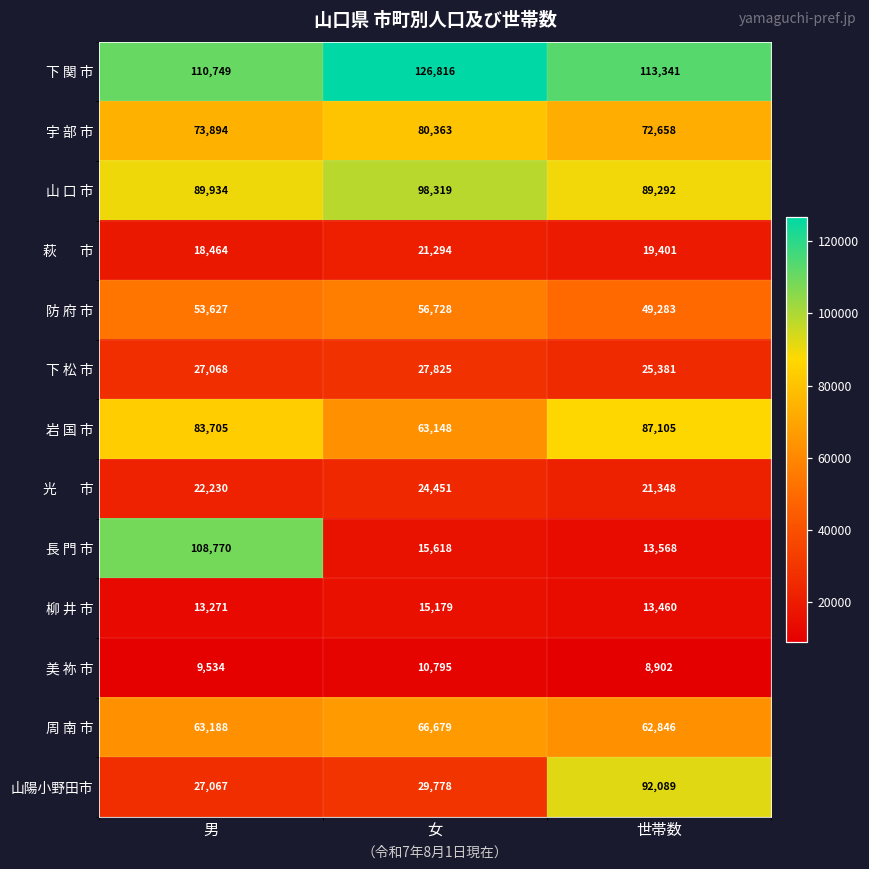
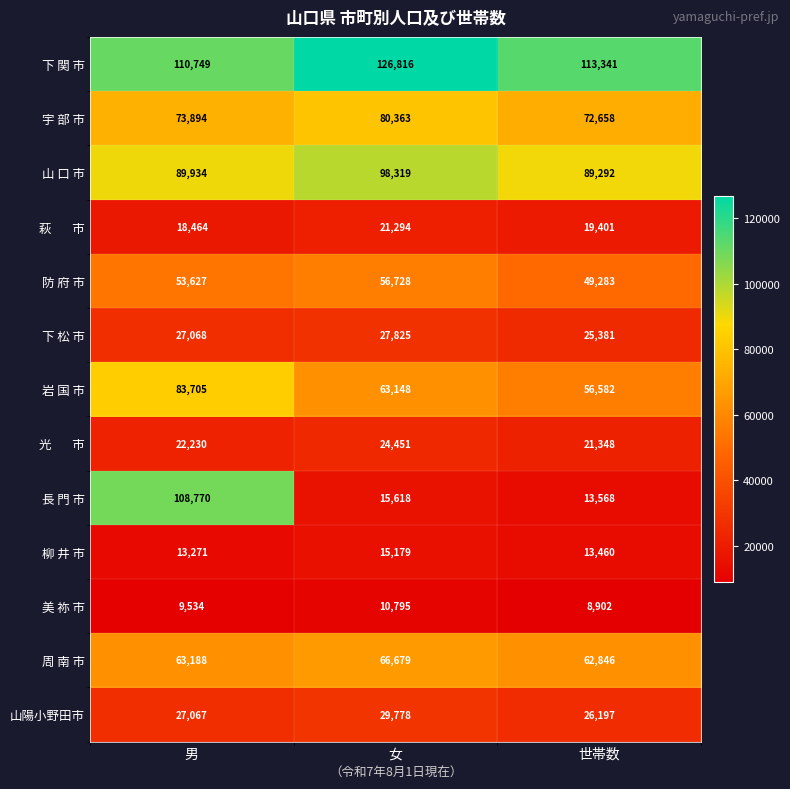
  {
    "下 関 市": {
      "男": "110,749",
      "女": "126,816",
      "世帯数": "113,341"
    },
    "宇 部 市": {
      "男": "73,894",
      "女": "80,363",
      "世帯数": "72,658"
    },
    "山 口 市": {
      "男": "89,934",
      "女": "98,319",
      "世帯数": "89,292"
    },
    "萩 市": {
      "男": "18,464",
      "女": "21,294",
      "世帯数": "19,401"
    },
    "防 府 市": {
      "男": "53,627",
      "女": "56,728",
      "世帯数": "49,283"
    },
    "下 松 市": {
      "男": "27,068",
      "女": "27,825",
      "世帯数": "25,381"
    },
    "岩 国 市": {
      "男": "83,705",
      "女": "63,148",
-     "世帯数": "87,105"
+     "世帯数": "56,582"
    },
    "光 市": {
      "男": "22,230",
      "女": "24,451",
      "世帯数": "21,348"
    },
    "長 門 市": {
      "男": "108,770",
      "女": "15,618",
      "世帯数": "13,568"
    },
    "柳 井 市": {
      "男": "13,271",
      "女": "15,179",
      "世帯数": "13,460"
    },
    "美 祢 市": {
      "男": "9,534",
      "女": "10,795",
      "世帯数": "8,902"
    },
    "周 南 市": {
      "男": "63,188",
      "女": "66,679",
      "世帯数": "62,846"
    },
    "山陽小野田市": {
      "男": "27,067",
      "女": "29,778",
-     "世帯数": "92,089"
+     "世帯数": "26,197"
    }
  }
